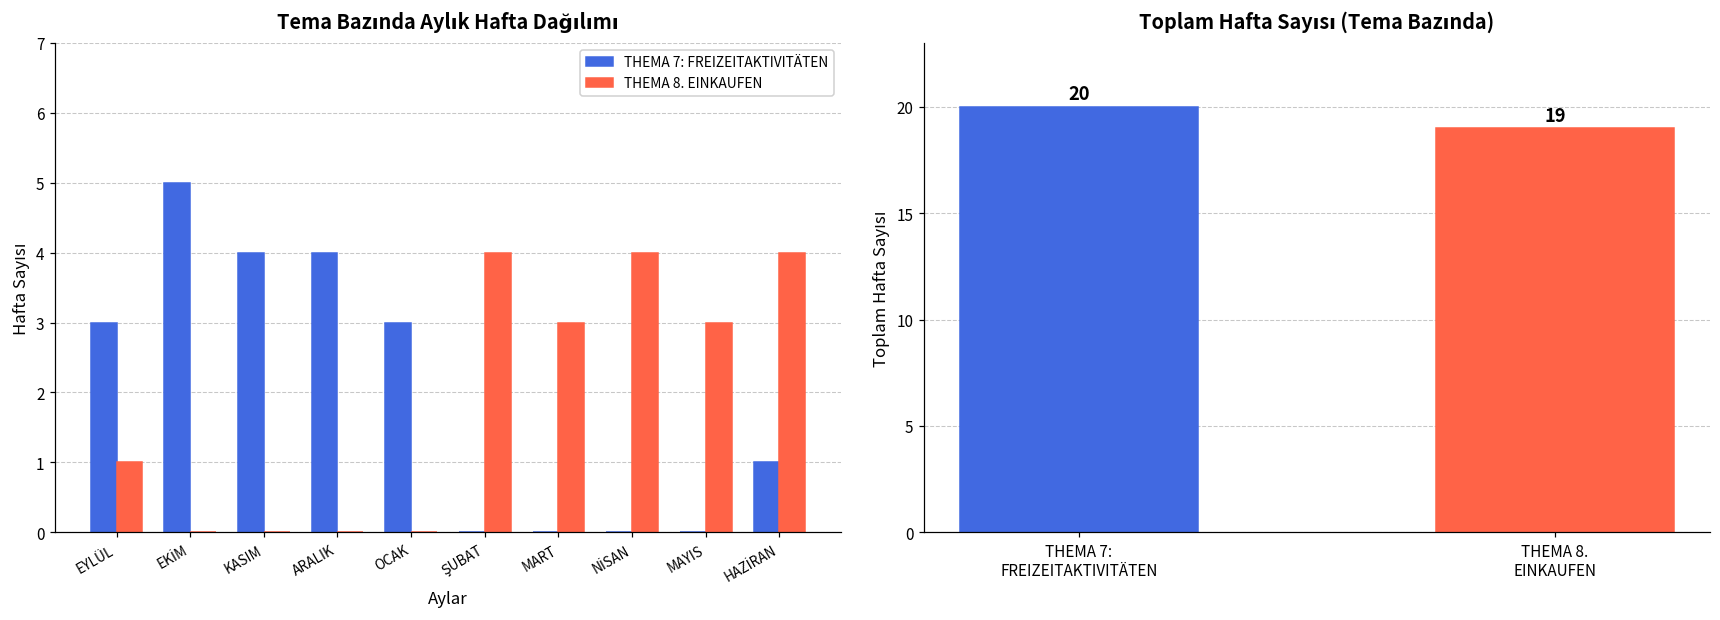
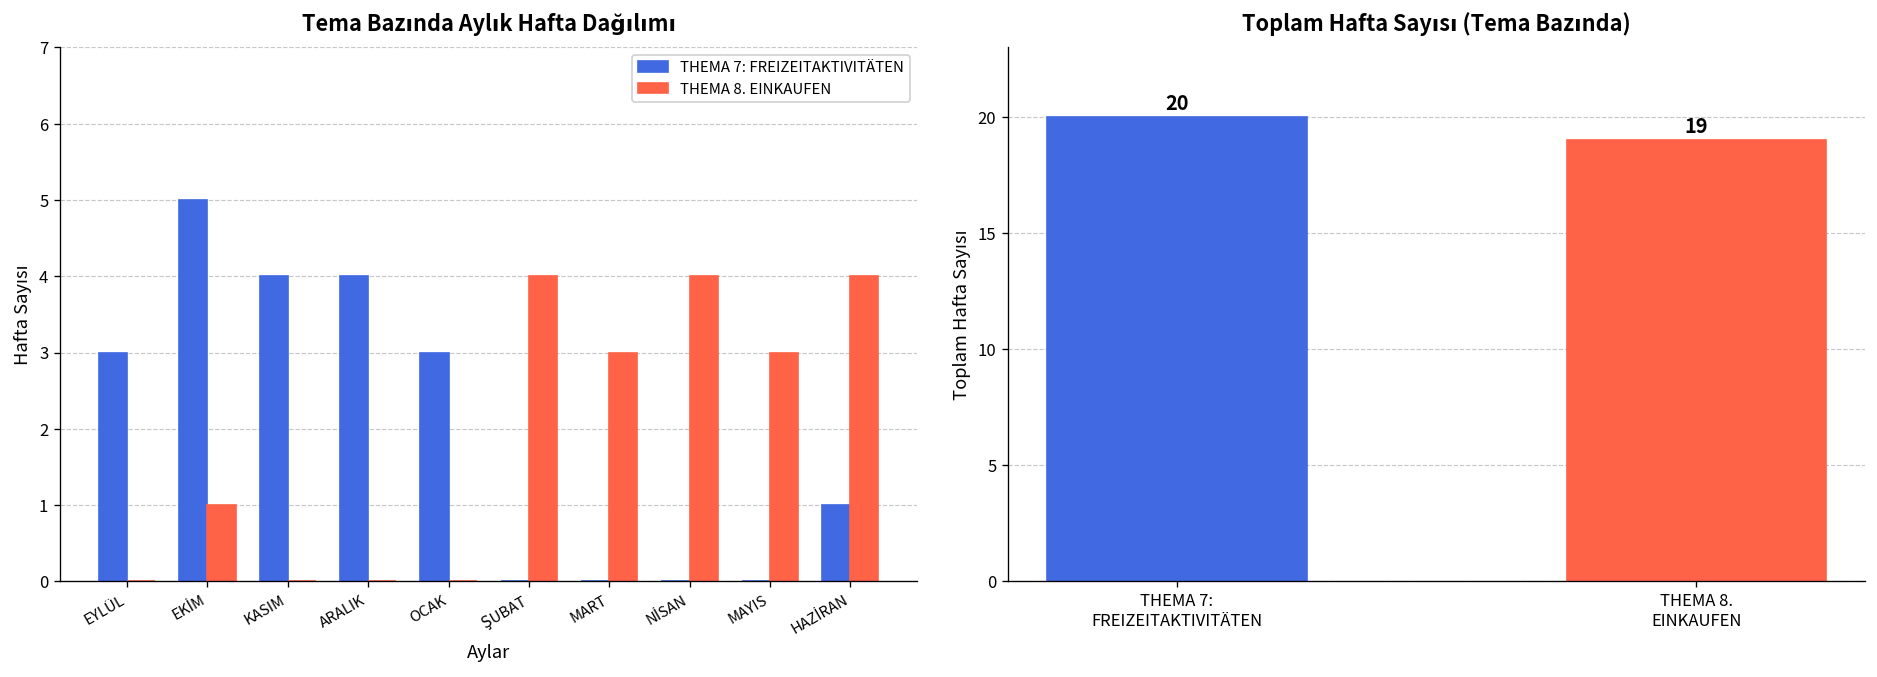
  {
    "Tema Bazında Aylık Hafta Dağılımı": {
      "THEMA 7: FREIZEITAKTIVITÄTEN": {
        "EYLÜL": 3,
        "EKİM": 5,
        "KASIM": 4,
        "ARALIK": 4,
        "OCAK": 3,
        "ŞUBAT": 0,
        "MART": 0,
        "NİSAN": 0,
        "MAYIS": 0,
        "HAZİRAN": 1
      },
      "THEMA 8. EINKAUFEN": {
-       "EYLÜL": 1,
-       "EKİM": 0,
+       "EYLÜL": 0,
+       "EKİM": 1,
        "KASIM": 0,
        "ARALIK": 0,
        "OCAK": 0,
        "ŞUBAT": 4,
        "MART": 3,
        "NİSAN": 4,
        "MAYIS": 3,
        "HAZİRAN": 4
      }
    },
    "Toplam Hafta Sayısı (Tema Bazında)": {
      "THEMA 7: FREIZEITAKTIVITÄTEN": 20,
      "THEMA 8. EINKAUFEN": 19
    }
  }
